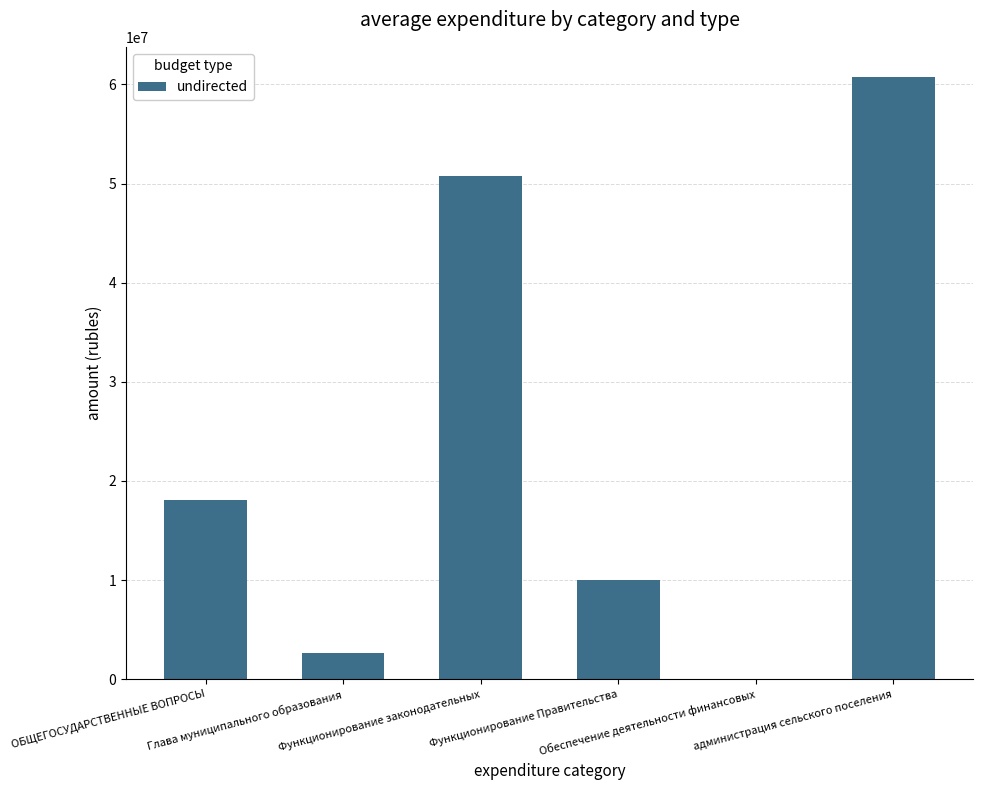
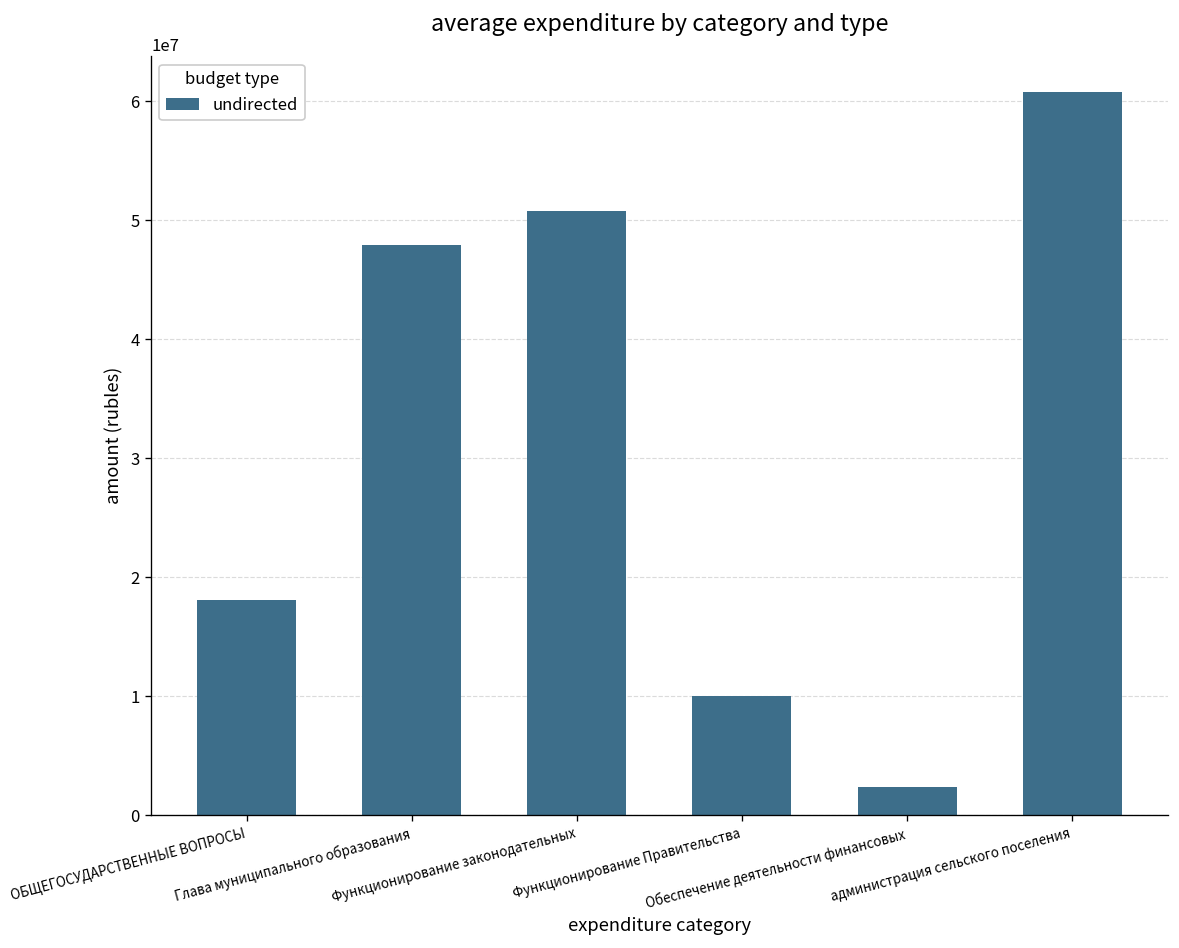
  {
    "ОБЩЕГОСУДАРСТВЕННЫЕ ВОПРОСЫ": 18000000,
-   "Глава муниципального образования": 3000000,
+   "Глава муниципального образования": 48000000,
    "Функционирование законодательных": 51000000,
    "Функционирование Правительства": 10000000,
-   "Обеспечение деятельности финансовых": 0,
+   "Обеспечение деятельности финансовых": 2000000,
    "администрация сельского поселения": 61000000
  }
